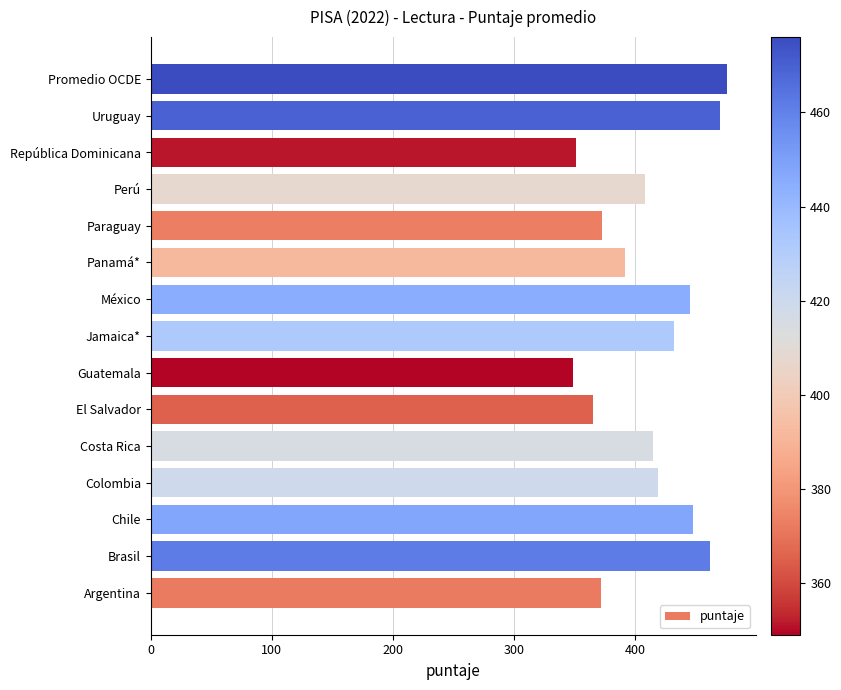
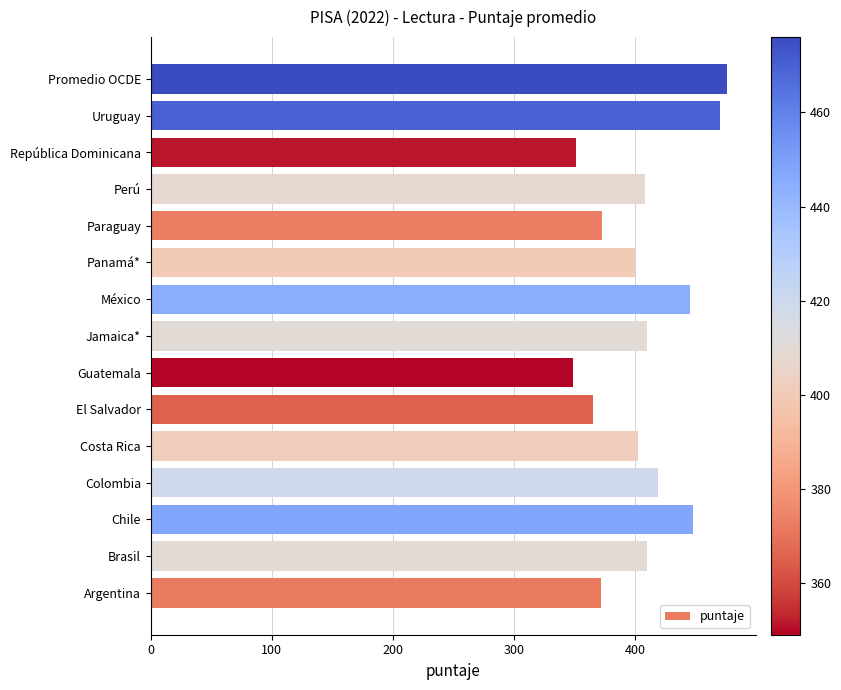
  {
    "Promedio OCDE": 476,
    "Uruguay": 470,
    "República Dominicana": 351,
    "Perú": 408,
    "Paraguay": 373,
-   "Panamá*": 392,
+   "Panamá*": 400,
    "México": 445,
-   "Jamaica*": 432,
+   "Jamaica*": 410,
    "Guatemala": 349,
    "El Salvador": 365,
-   "Costa Rica": 415,
+   "Costa Rica": 402,
    "Colombia": 419,
    "Chile": 448,
-   "Brasil": 462,
+   "Brasil": 410,
    "Argentina": 372
  }
